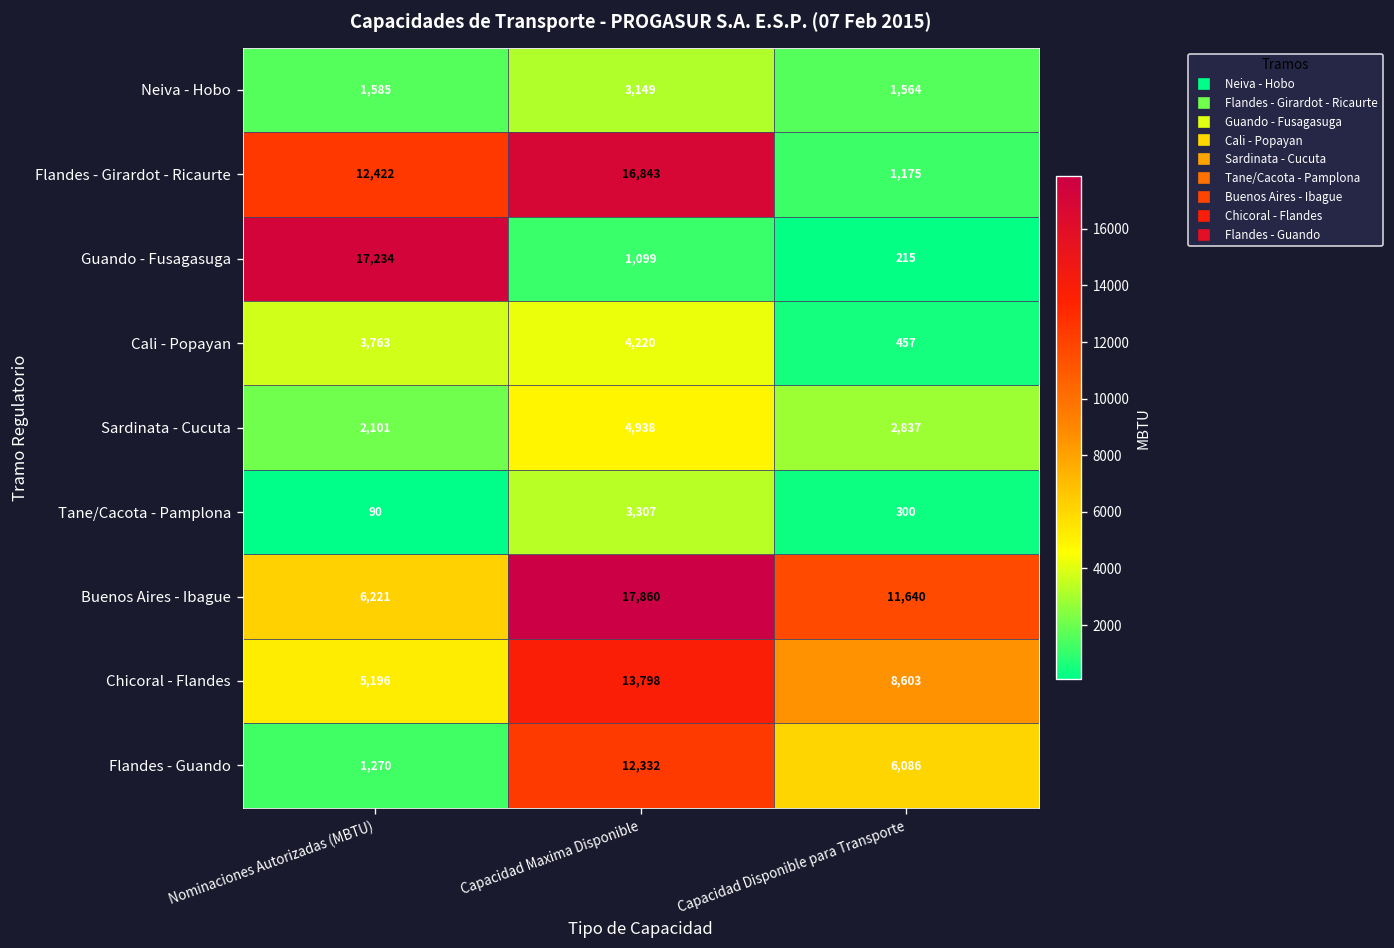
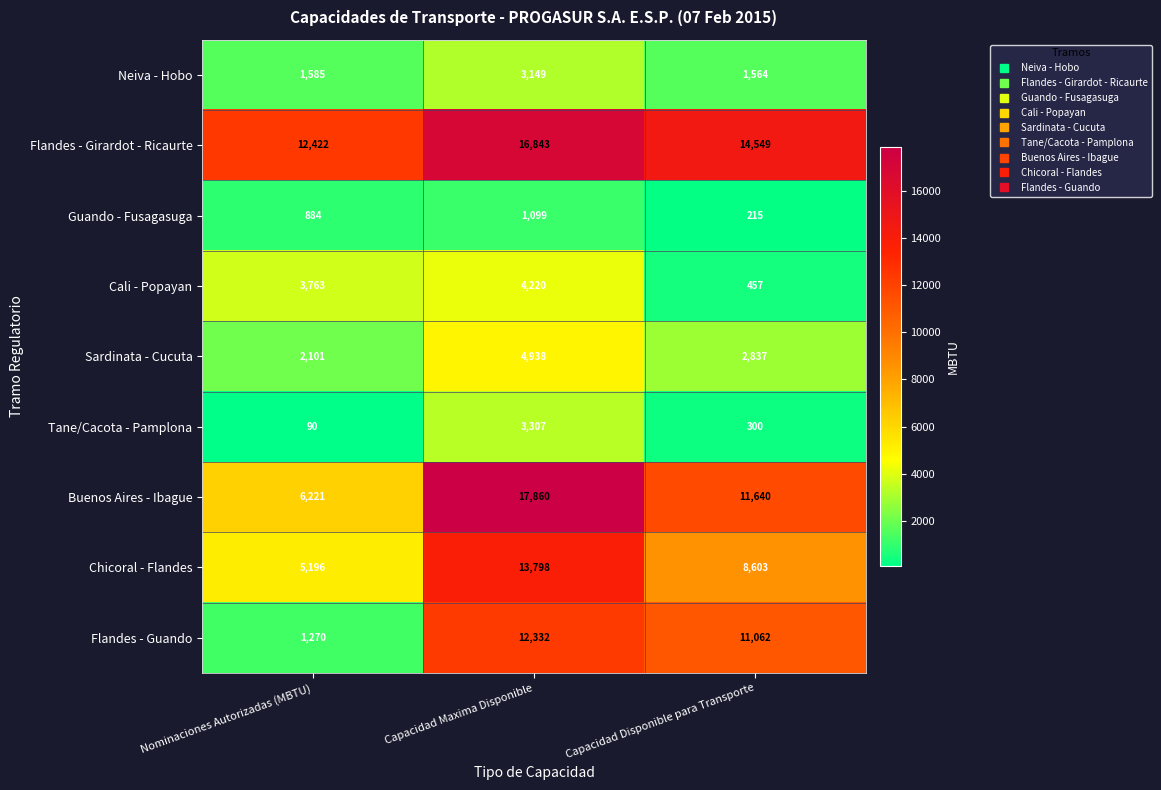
  {
    "Neiva - Hobo": {
      "Nominaciones Autorizadas (MBTU)": "1,585",
      "Capacidad Maxima Disponible": "3,149",
      "Capacidad Disponible para Transporte": "1,564"
    },
    "Flandes - Girardot - Ricaurte": {
      "Nominaciones Autorizadas (MBTU)": "12,422",
      "Capacidad Maxima Disponible": "16,843",
-     "Capacidad Disponible para Transporte": "1,175"
+     "Capacidad Disponible para Transporte": "14,549"
    },
    "Guando - Fusagasuga": {
-     "Nominaciones Autorizadas (MBTU)": "17,234",
+     "Nominaciones Autorizadas (MBTU)": "884",
      "Capacidad Maxima Disponible": "1,099",
      "Capacidad Disponible para Transporte": "215"
    },
    "Cali - Popayan": {
      "Nominaciones Autorizadas (MBTU)": "3,763",
      "Capacidad Maxima Disponible": "4,220",
      "Capacidad Disponible para Transporte": "457"
    },
    "Sardinata - Cucuta": {
      "Nominaciones Autorizadas (MBTU)": "2,101",
      "Capacidad Maxima Disponible": "4,938",
      "Capacidad Disponible para Transporte": "2,837"
    },
    "Tane/Cacota - Pamplona": {
      "Nominaciones Autorizadas (MBTU)": "90",
      "Capacidad Maxima Disponible": "3,307",
      "Capacidad Disponible para Transporte": "300"
    },
    "Buenos Aires - Ibague": {
      "Nominaciones Autorizadas (MBTU)": "6,221",
      "Capacidad Maxima Disponible": "17,860",
      "Capacidad Disponible para Transporte": "11,640"
    },
    "Chicoral - Flandes": {
      "Nominaciones Autorizadas (MBTU)": "5,196",
      "Capacidad Maxima Disponible": "13,798",
      "Capacidad Disponible para Transporte": "8,603"
    },
    "Flandes - Guando": {
      "Nominaciones Autorizadas (MBTU)": "1,270",
      "Capacidad Maxima Disponible": "12,332",
-     "Capacidad Disponible para Transporte": "6,086"
+     "Capacidad Disponible para Transporte": "11,062"
    }
  }
